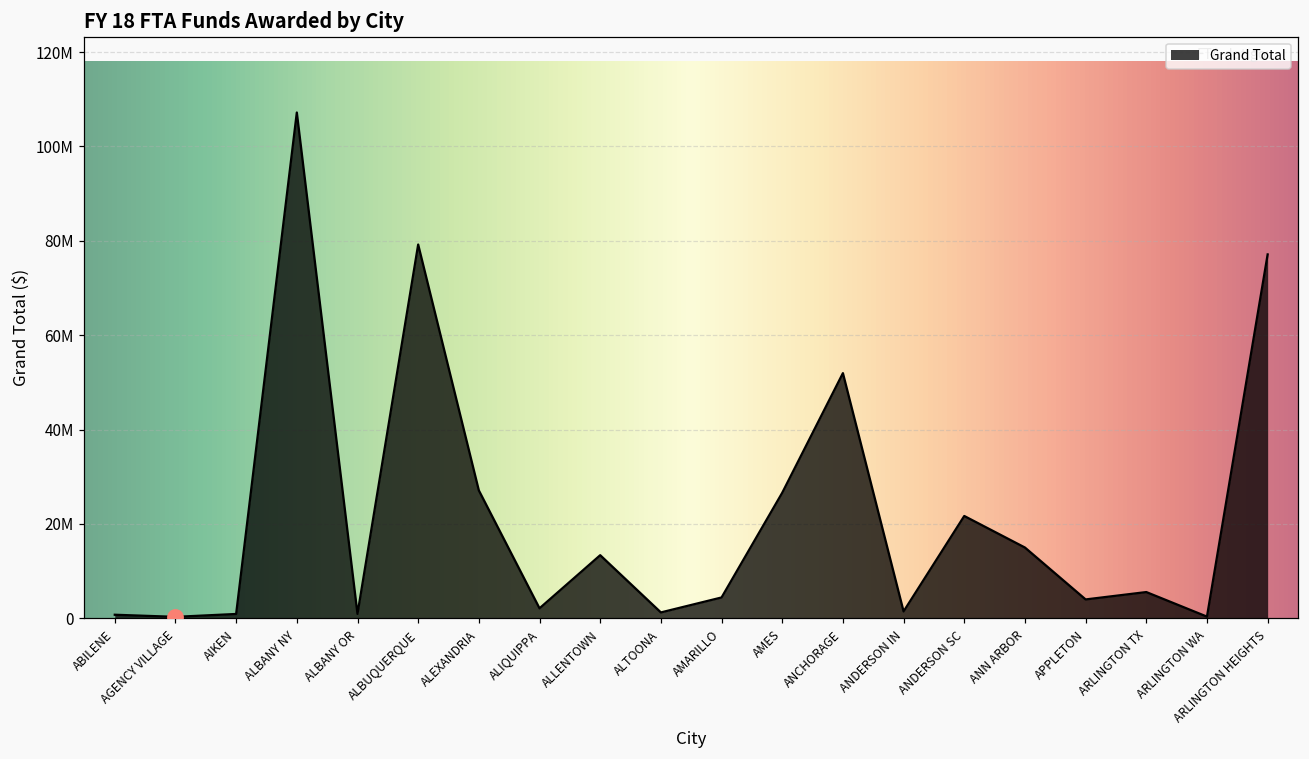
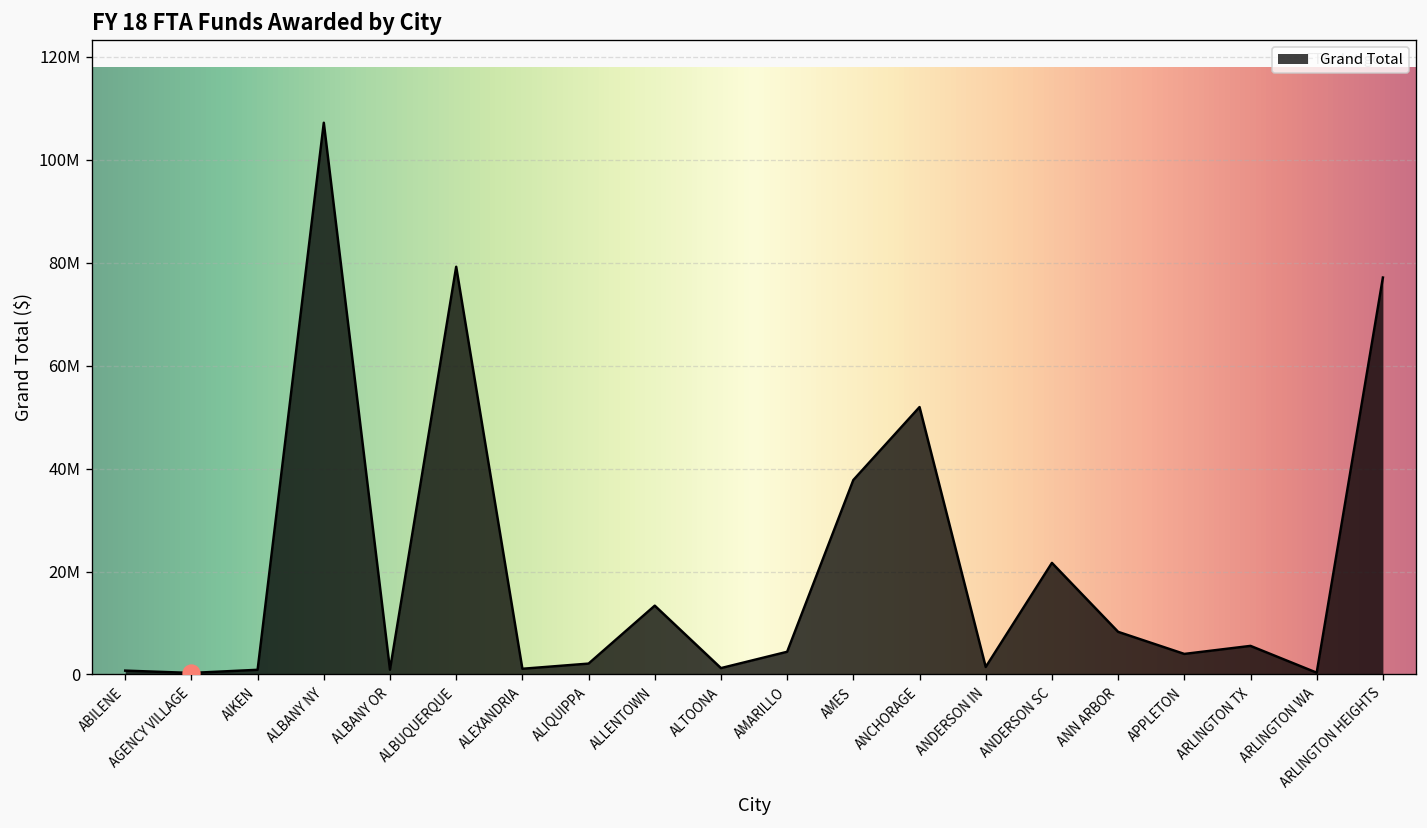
  {
    "Grand Total": {
      "ABILENE": 1000000,
      "AIKEN": 1000000,
      "ALBANY NY": 107000000,
      "ALBANY OR": 1000000,
      "ALBUQUERQUE": 79000000,
-     "ALEXANDRIA": 27000000,
+     "ALEXANDRIA": 1000000,
      "ALIQUIPPA": 2000000,
      "ALLENTOWN": 13000000,
      "ALTOONA": 1000000,
      "AMARILLO": 4000000,
-     "AMES": 27000000,
+     "AMES": 38000000,
      "ANCHORAGE": 52000000,
      "ANDERSON IN": 1000000,
      "ANDERSON SC": 22000000,
-     "ANN ARBOR": 15000000,
+     "ANN ARBOR": 8000000,
      "APPLETON": 4000000,
      "ARLINGTON TX": 6000000,
      "ARLINGTON WA": 0,
      "ARLINGTON HEIGHTS": 77000000
    }
  }
